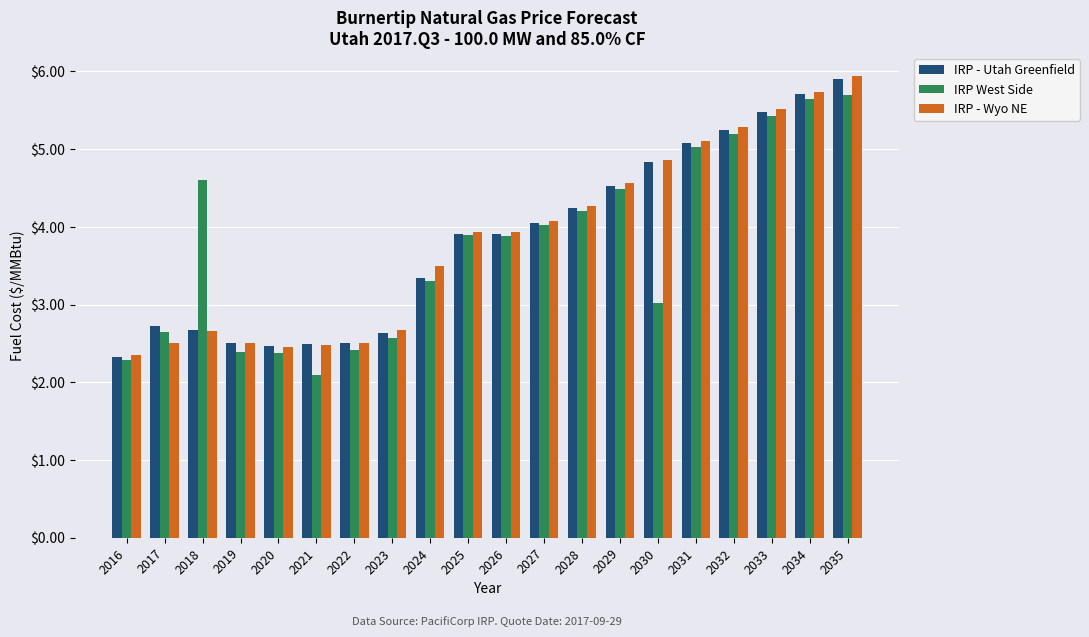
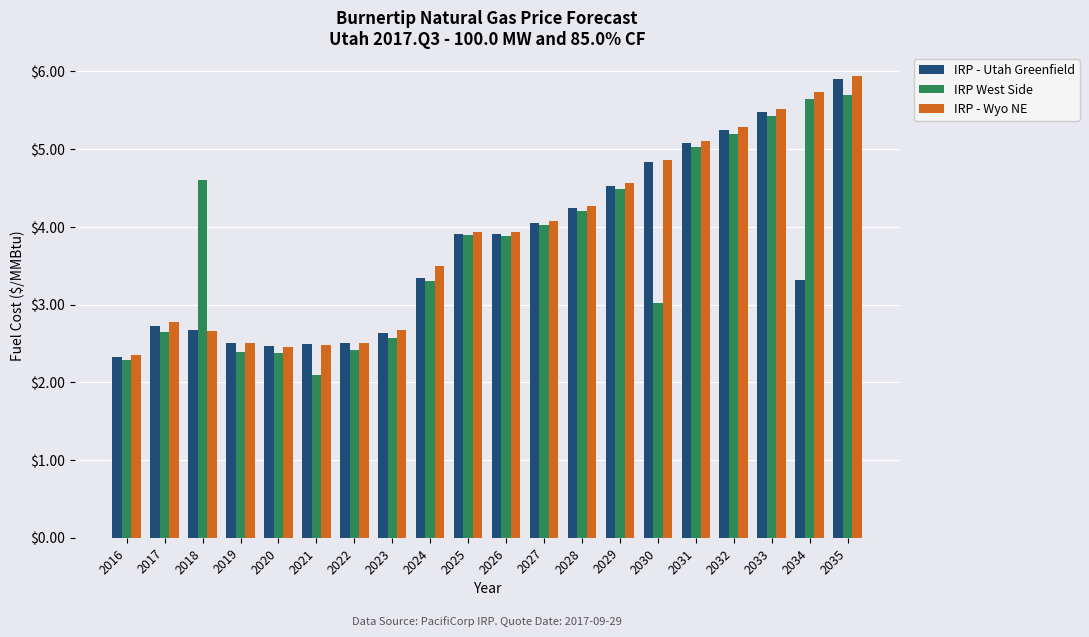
  {
    "IRP - Utah Greenfield": {
      "2016": "$2.3",
      "2017": "$2.7",
      "2018": "$2.7",
      "2019": "$2.5",
      "2020": "$2.5",
      "2021": "$2.5",
      "2022": "$2.5",
      "2023": "$2.6",
      "2024": "$3.3",
      "2025": "$3.9",
      "2026": "$3.9",
      "2027": "$4.1",
      "2028": "$4.2",
      "2029": "$4.5",
      "2030": "$4.8",
      "2031": "$5.1",
      "2032": "$5.3",
      "2033": "$5.5",
-     "2034": "$5.7",
+     "2034": "$3.3",
      "2035": "$5.9"
    },
    "IRP West Side": {
      "2016": "$2.3",
      "2017": "$2.7",
      "2018": "$4.6",
      "2019": "$2.4",
      "2020": "$2.4",
      "2021": "$2.1",
      "2022": "$2.4",
      "2023": "$2.6",
      "2024": "$3.3",
      "2025": "$3.9",
      "2026": "$3.9",
      "2027": "$4.0",
      "2028": "$4.2",
      "2029": "$4.5",
      "2030": "$3.0",
      "2031": "$5.0",
      "2032": "$5.2",
      "2033": "$5.4",
      "2034": "$5.7",
      "2035": "$5.7"
    },
    "IRP - Wyo NE": {
      "2016": "$2.4",
-     "2017": "$2.5",
+     "2017": "$2.8",
      "2018": "$2.7",
      "2019": "$2.5",
      "2020": "$2.5",
      "2021": "$2.5",
      "2022": "$2.5",
      "2023": "$2.7",
      "2024": "$3.5",
      "2025": "$3.9",
      "2026": "$3.9",
      "2027": "$4.1",
      "2028": "$4.3",
      "2029": "$4.6",
      "2030": "$4.9",
      "2031": "$5.1",
      "2032": "$5.3",
      "2033": "$5.5",
      "2034": "$5.7",
      "2035": "$5.9"
    }
  }
